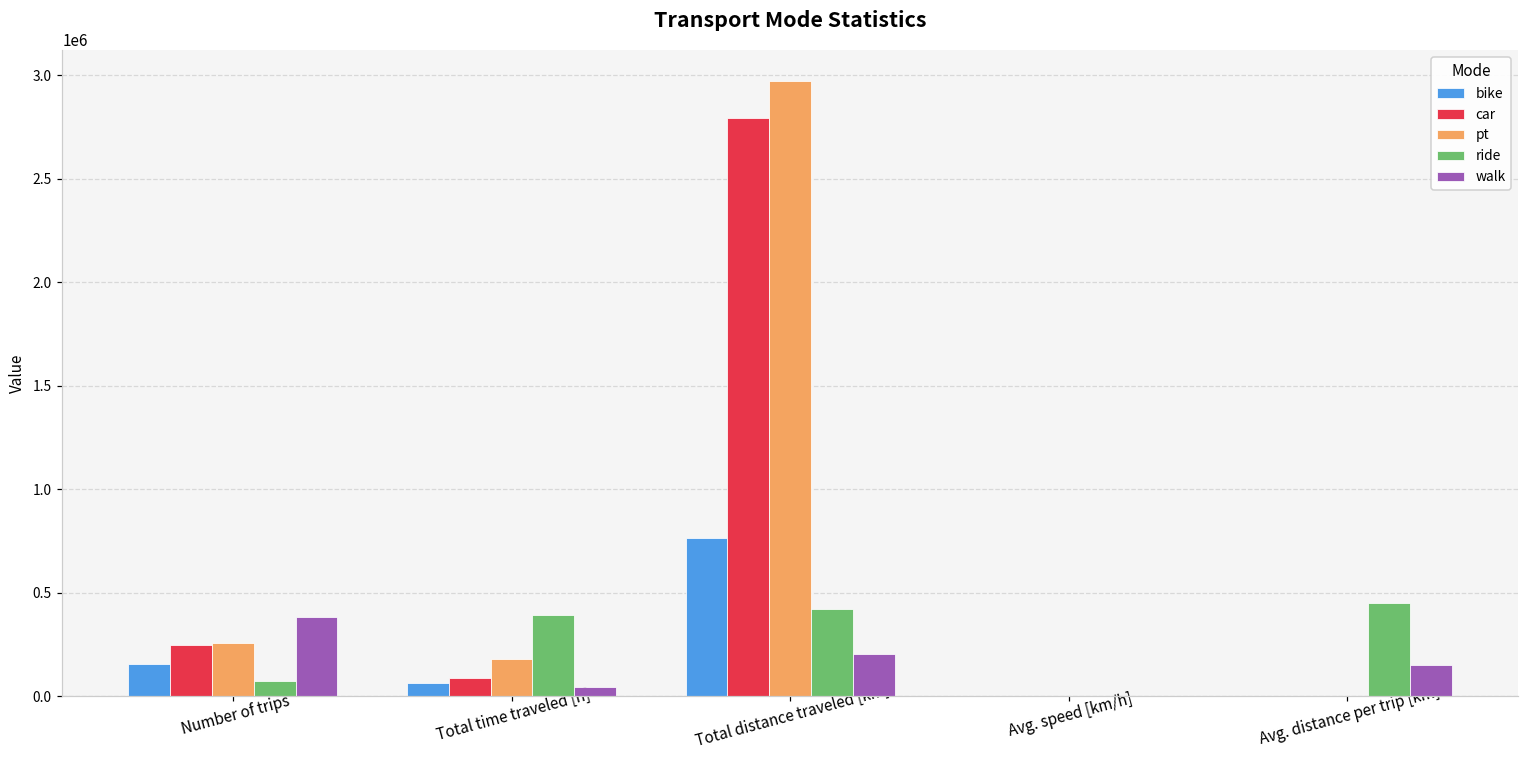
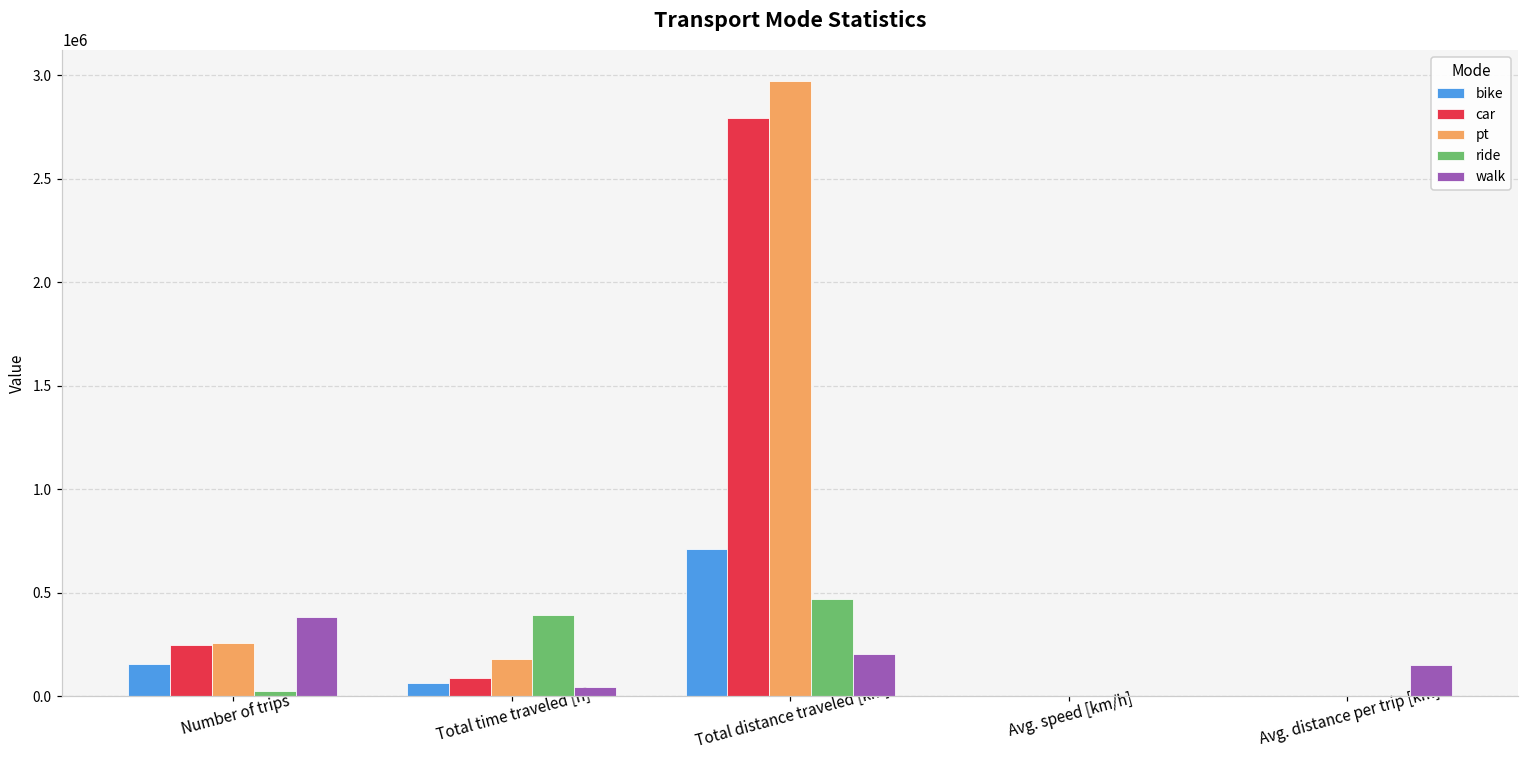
  {
    "bike": {
      "Number of trips": 150000,
      "Total time traveled [h]": 60000,
-     "Total distance traveled [km]": 760000
+     "Total distance traveled [km]": 710000
    },
    "car": {
      "Number of trips": 250000,
      "Total time traveled [h]": 90000,
      "Total distance traveled [km]": 2790000
    },
    "pt": {
      "Number of trips": 260000,
      "Total time traveled [h]": 180000,
      "Total distance traveled [km]": 2970000
    },
    "ride": {
-     "Number of trips": 80000,
+     "Number of trips": 30000,
      "Total time traveled [h]": 390000,
-     "Total distance traveled [km]": 420000,
-     "Avg. distance per trip [km]": 450000
+     "Total distance traveled [km]": 470000,
+     "Avg. distance per trip [km]": 0
    },
    "walk": {
      "Number of trips": 380000,
      "Total time traveled [h]": 50000,
      "Total distance traveled [km]": 210000,
      "Avg. distance per trip [km]": 150000
    }
  }
